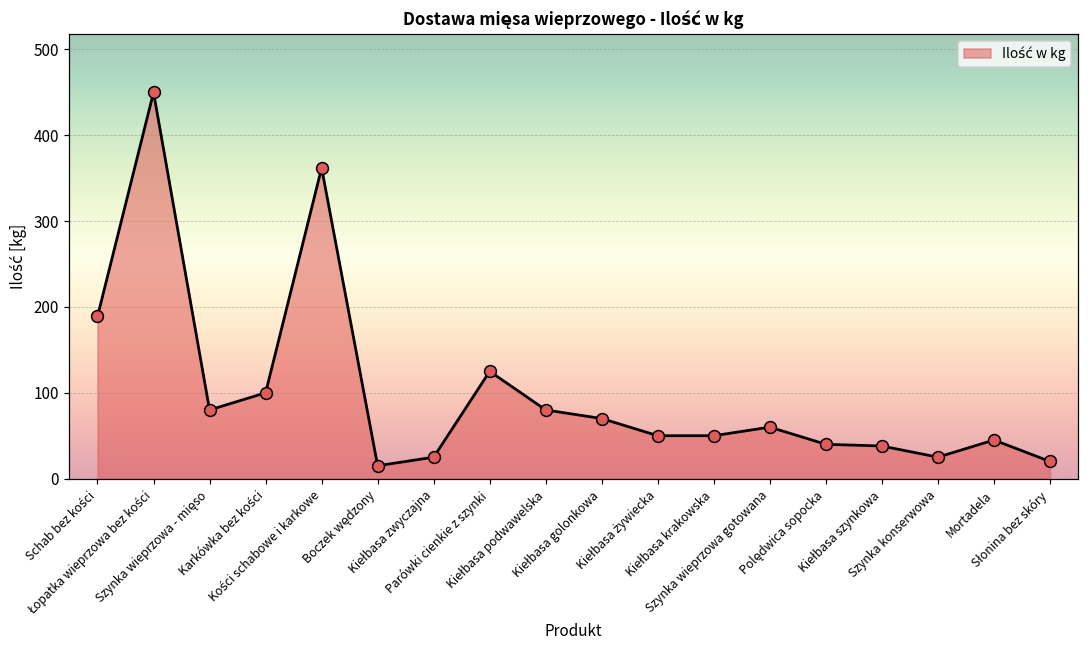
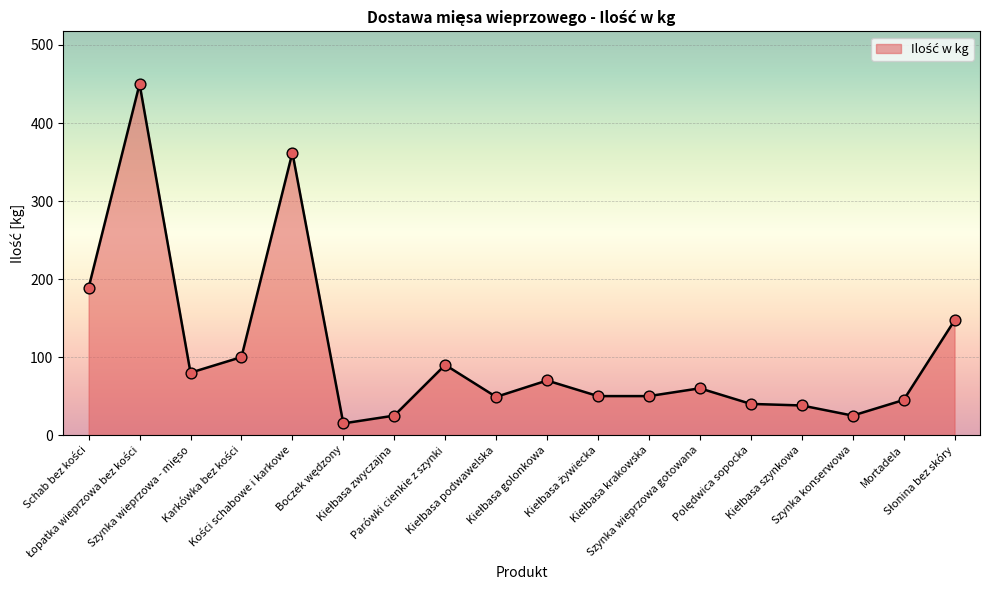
  {
    "Schab bez kości": 190,
    "Łopatka wieprzowa bez kości": 450,
    "Szynka wieprzowa - mięso": 80,
    "Karkówka bez kości": 100,
    "Kości schabowe i karkowe": 360,
    "Boczek wędzony": 20,
    "Kiełbasa zwyczajna": 30,
-   "Parówki cienkie z szynki": 130,
-   "Kiełbasa podwawelska": 80,
+   "Parówki cienkie z szynki": 90,
+   "Kiełbasa podwawelska": 50,
    "Kiełbasa golonkowa": 70,
    "Kiełbasa żywiecka": 50,
    "Kiełbasa krakowska": 50,
    "Szynka wieprzowa gotowana": 60,
    "Polędwica sopocka": 40,
    "Kiełbasa szynkowa": 40,
    "Szynka konserwowa": 30,
    "Mortadela": 50,
-   "Słonina bez skóry": 20
+   "Słonina bez skóry": 150
  }
